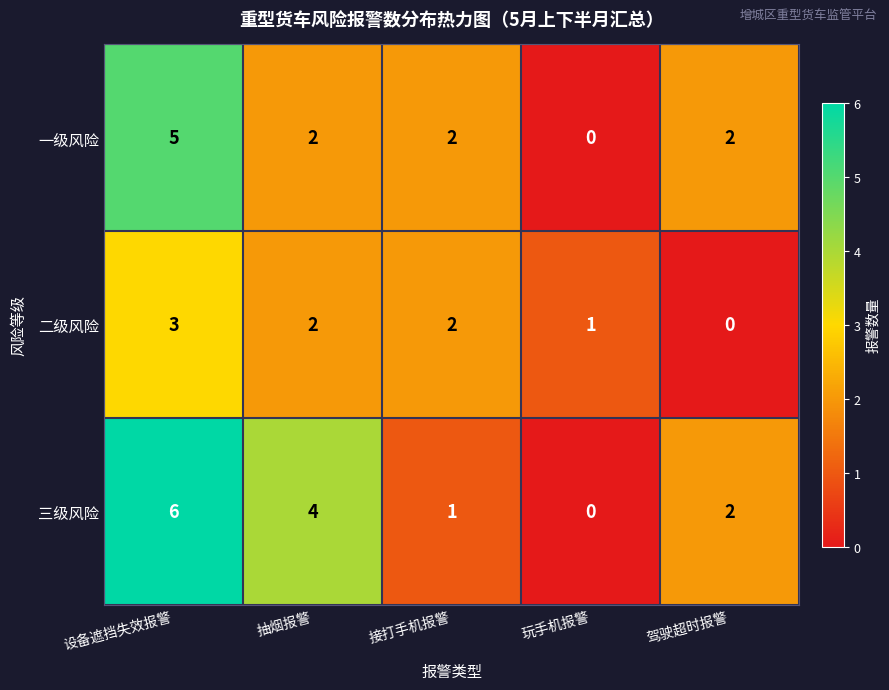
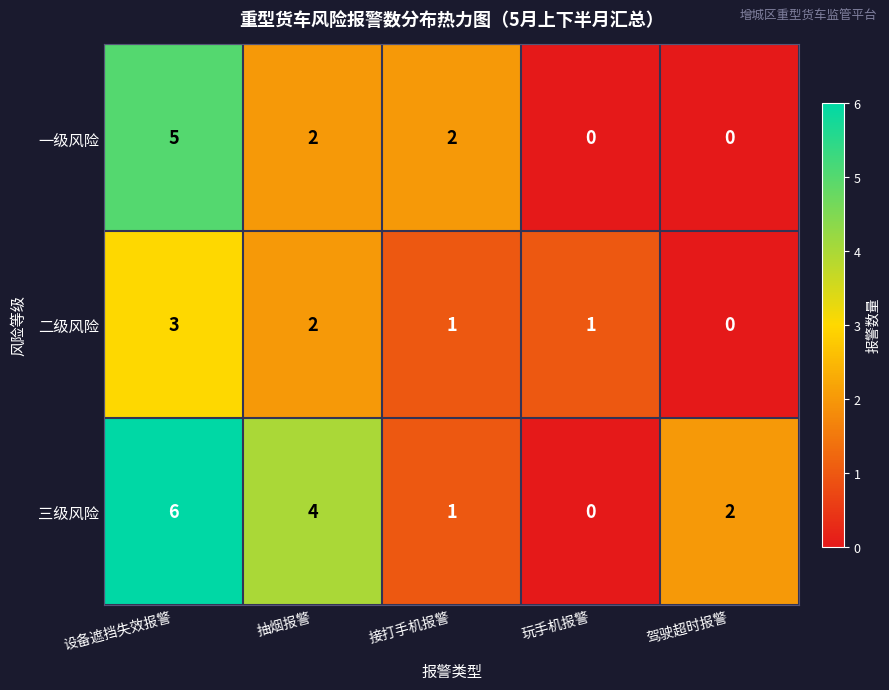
  {
    "一级风险": {
      "设备遮挡失效报警": 5,
      "抽烟报警": 2,
      "接打手机报警": 2,
      "玩手机报警": 0,
-     "驾驶超时报警": 2
+     "驾驶超时报警": 0
    },
    "二级风险": {
      "设备遮挡失效报警": 3,
      "抽烟报警": 2,
-     "接打手机报警": 2,
+     "接打手机报警": 1,
      "玩手机报警": 1,
      "驾驶超时报警": 0
    },
    "三级风险": {
      "设备遮挡失效报警": 6,
      "抽烟报警": 4,
      "接打手机报警": 1,
      "玩手机报警": 0,
      "驾驶超时报警": 2
    }
  }
